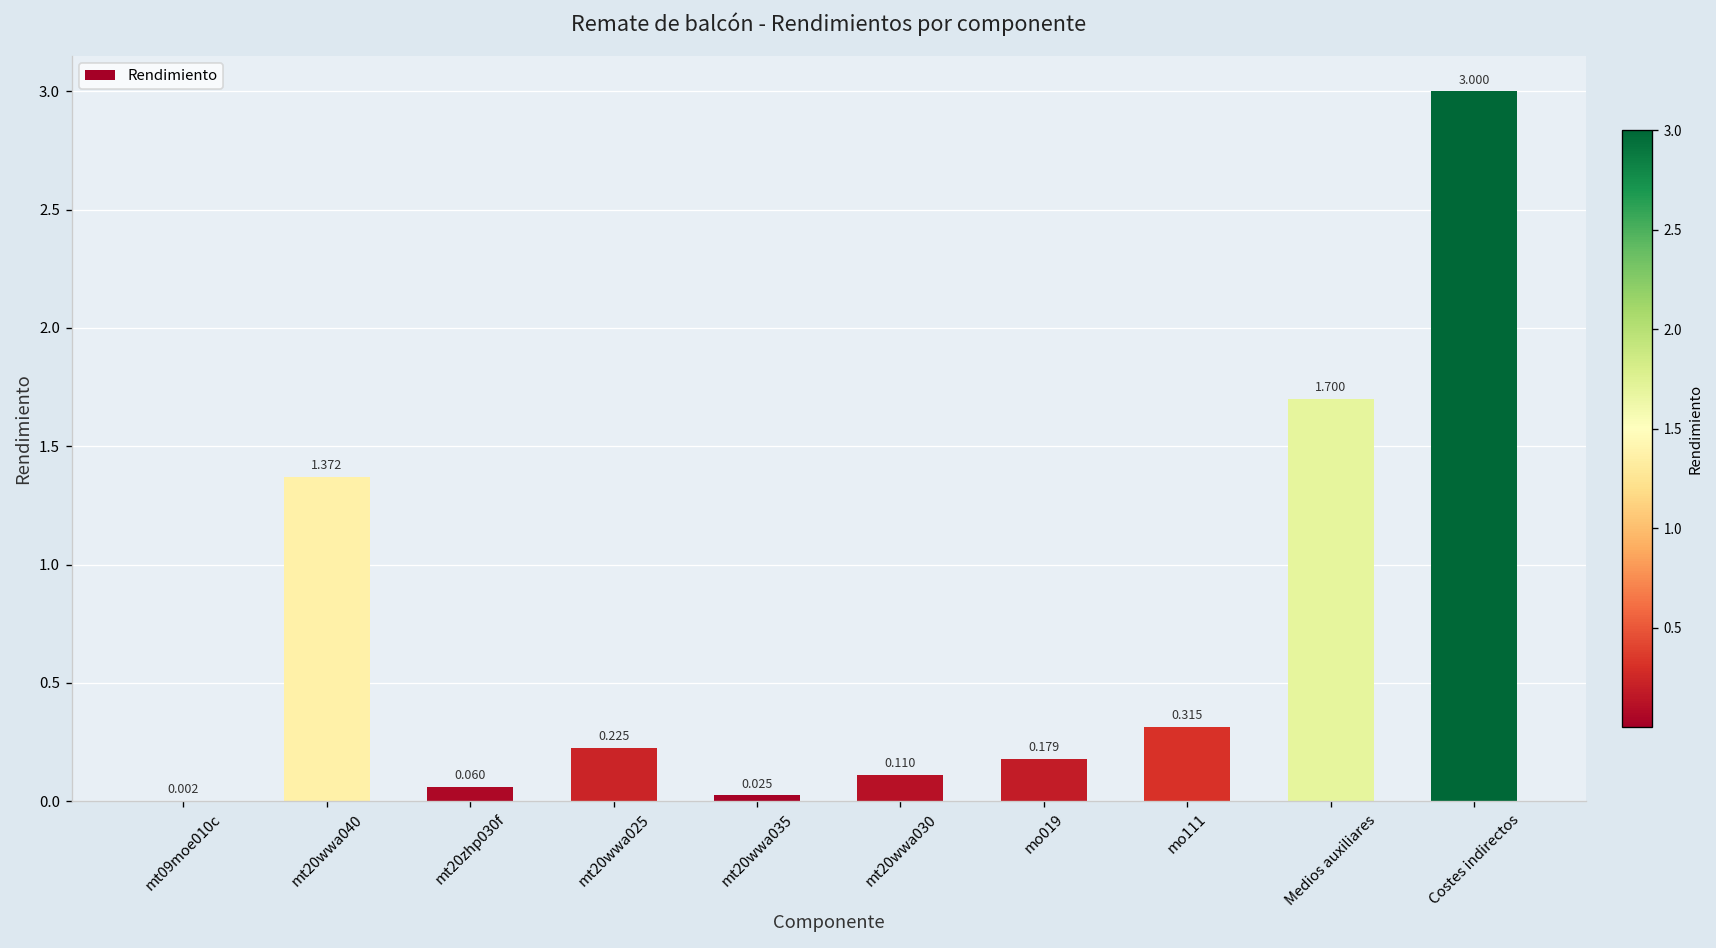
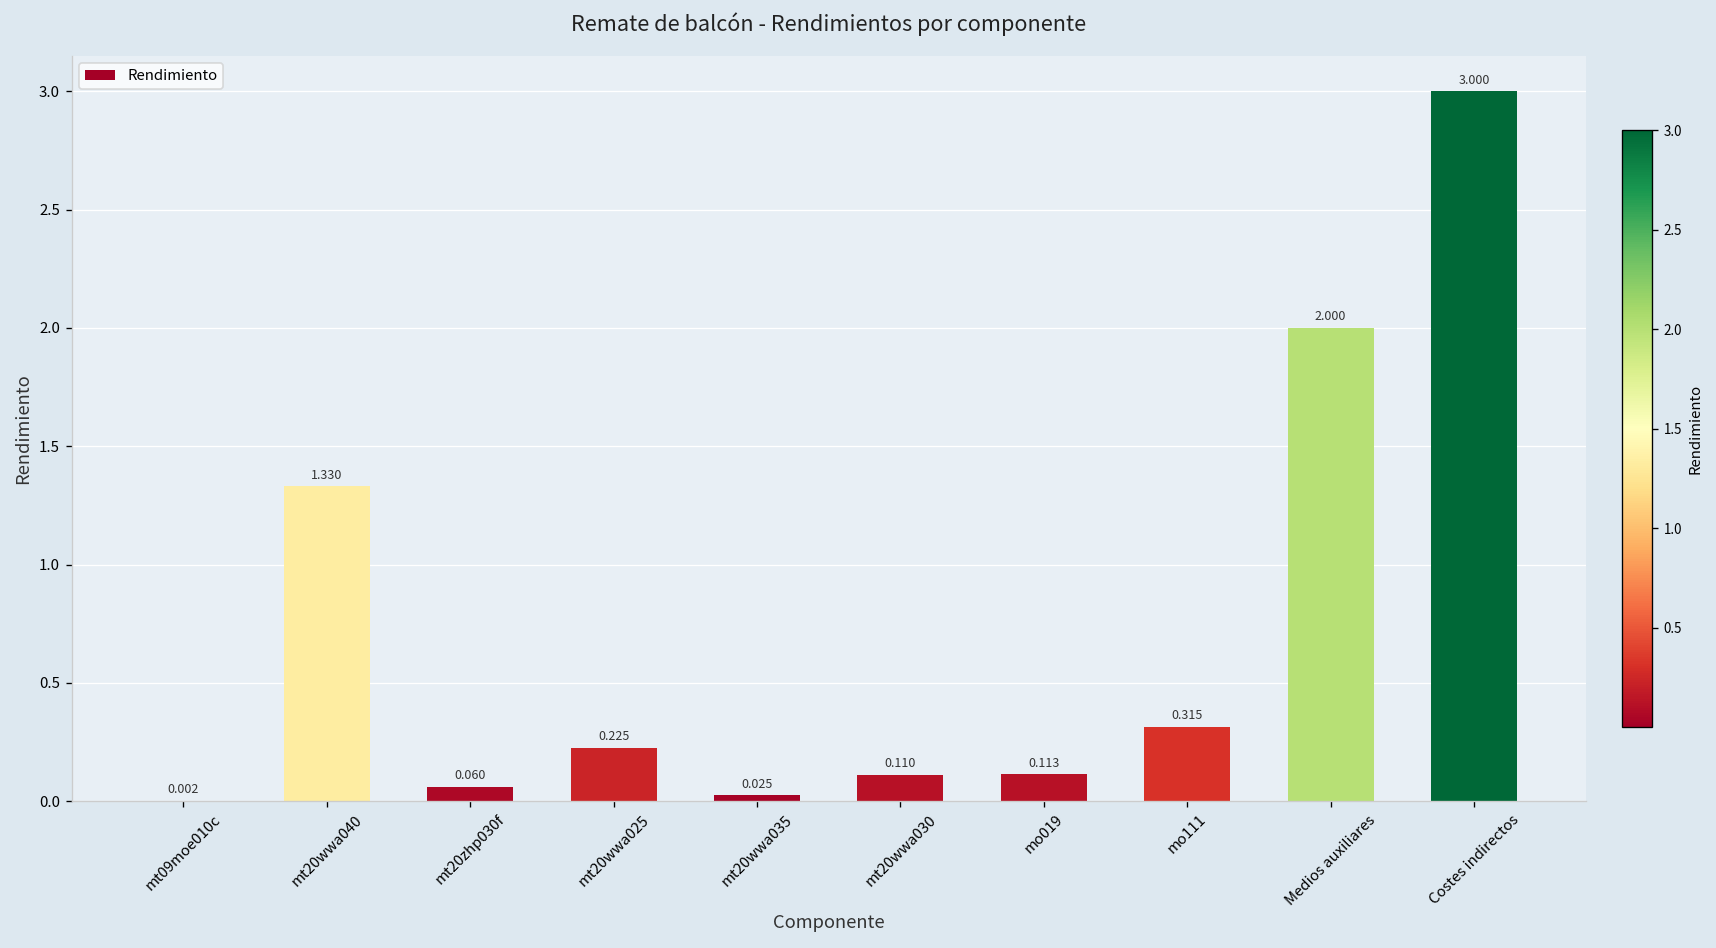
  {
    "mt09moe010c": 0.002,
-   "mt20wwa040": 1.372,
+   "mt20wwa040": 1.330,
    "mt20zhp030f": 0.060,
    "mt20wwa025": 0.225,
    "mt20wwa035": 0.025,
    "mt20wwa030": 0.110,
-   "mo019": 0.179,
+   "mo019": 0.113,
    "mo111": 0.315,
-   "Medios auxiliares": 1.700,
+   "Medios auxiliares": 2.000,
    "Costes indirectos": 3.000
  }
